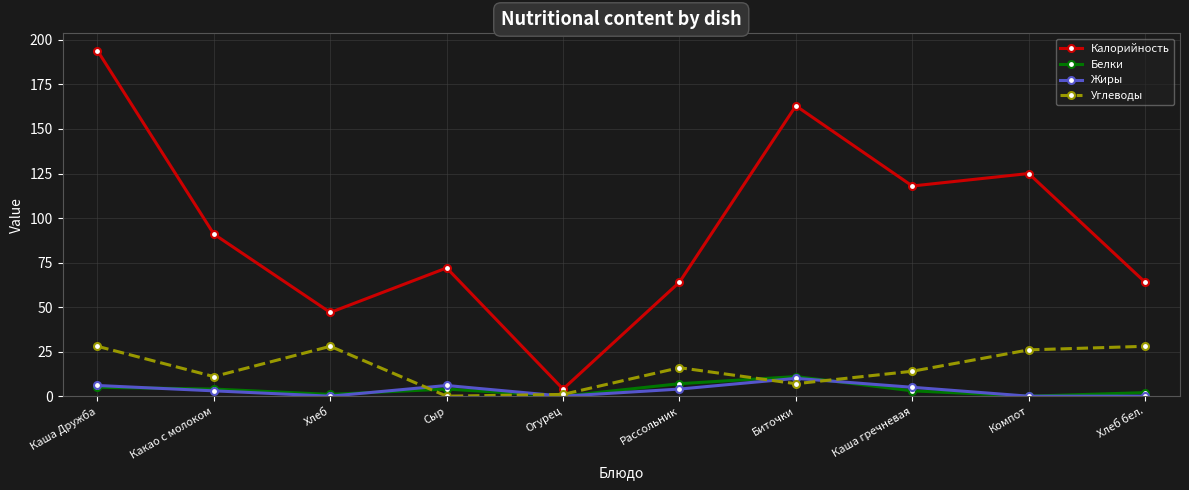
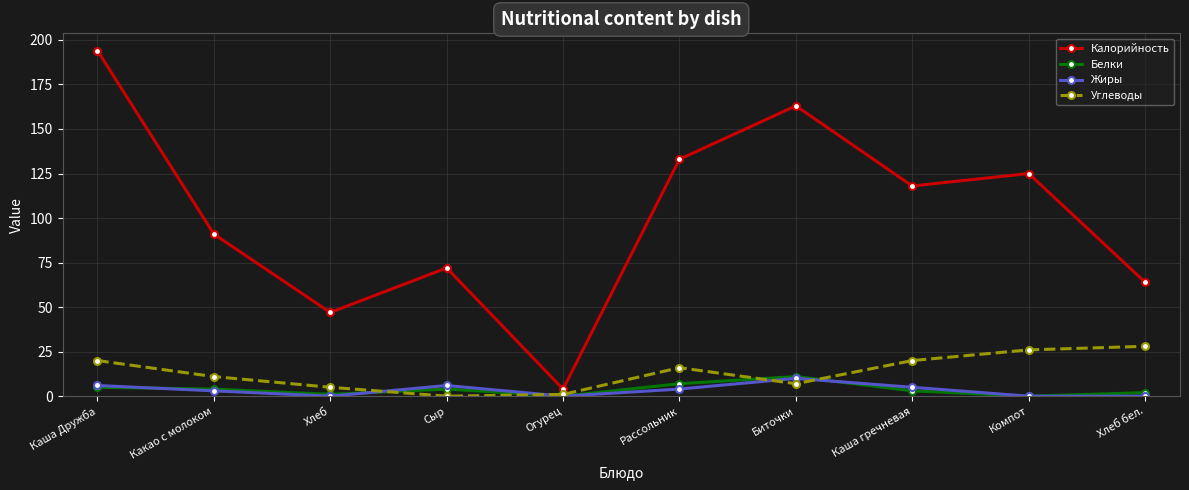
  {
    "Калорийность": {
      "Каша Дружба": 194,
      "Какао с молоком": 91,
      "Хлеб": 47,
      "Сыр": 72,
      "Огурец": 4,
-     "Рассольник": 64,
+     "Рассольник": 133,
      "Биточки": 163,
      "Каша гречневая": 118,
      "Компот": 125,
      "Хлеб бел.": 64
    },
    "Белки": {
      "Сыр": 4,
      "Рассольник": 7,
      "Каша гречневая": 3,
      "Хлеб бел.": 2
    },
    "Жиры": {
      "Сыр": 6,
      "Рассольник": 4,
      "Каша гречневая": 5,
      "Хлеб бел.": 0
    },
    "Углеводы": {
-     "Каша Дружба": 28,
+     "Каша Дружба": 20,
      "Какао с молоком": 11,
-     "Хлеб": 28,
+     "Хлеб": 5,
      "Сыр": 0,
      "Рассольник": 16,
      "Биточки": 7,
-     "Каша гречневая": 14,
+     "Каша гречневая": 20,
      "Компот": 26,
      "Хлеб бел.": 28
    }
  }
